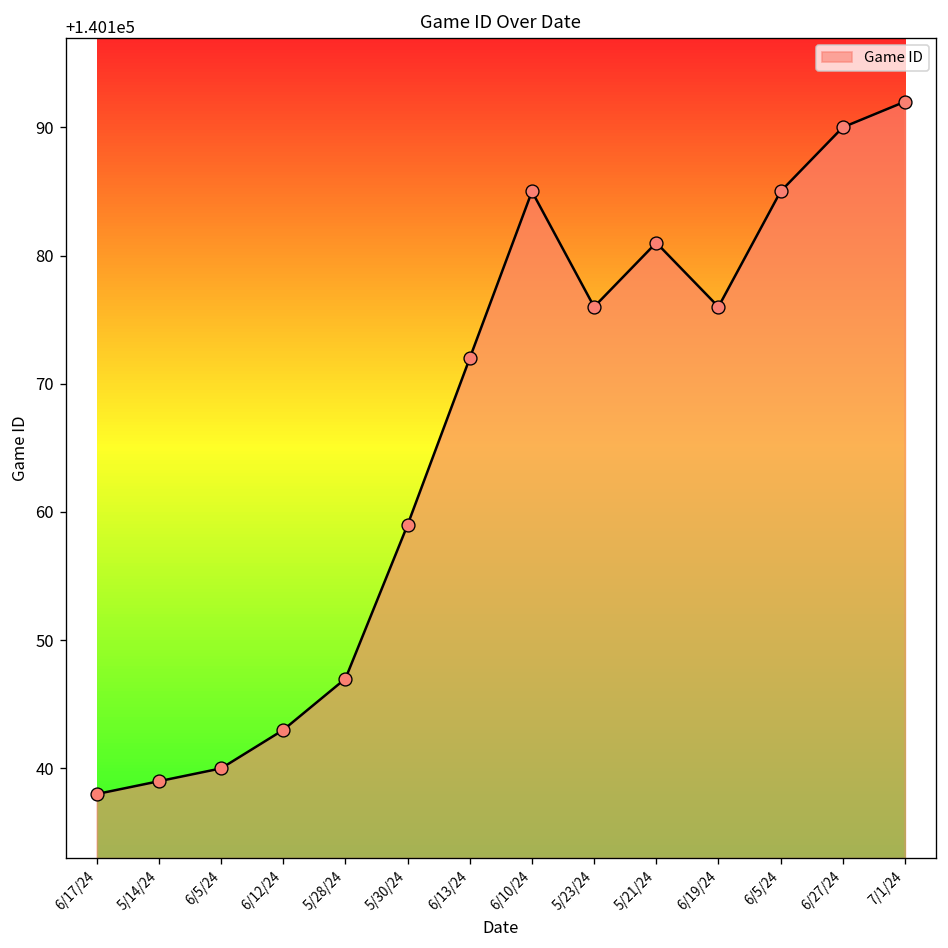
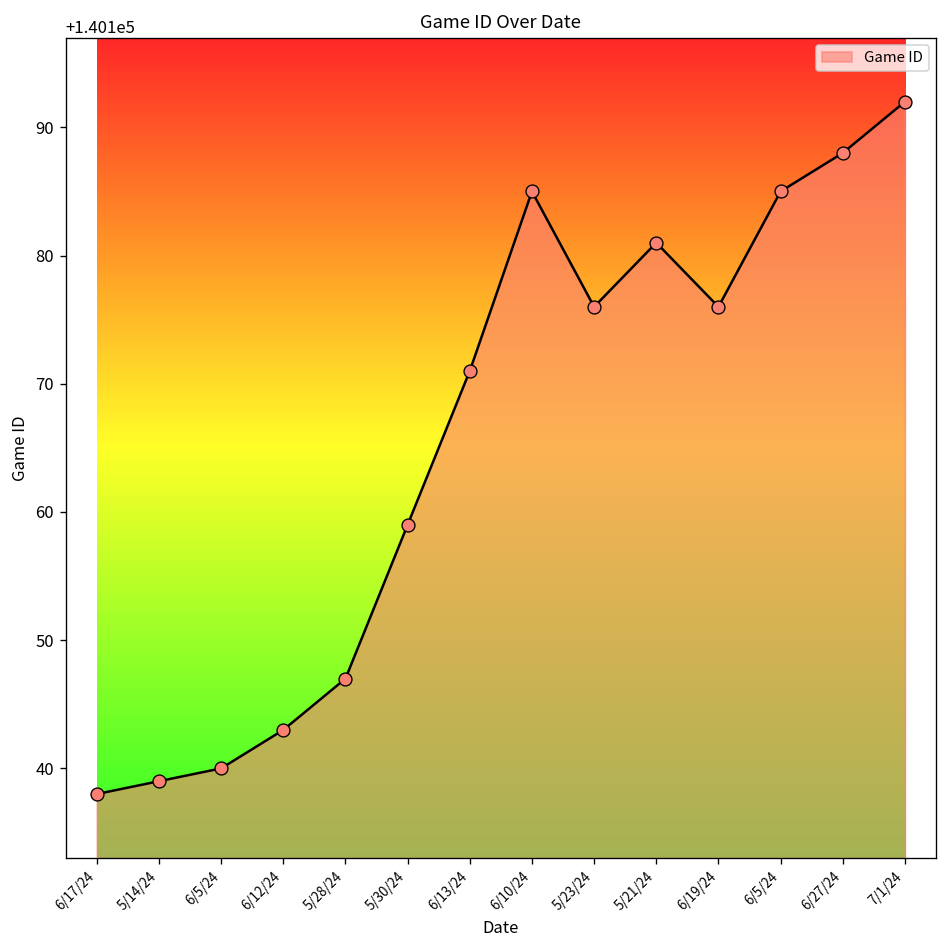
  {
    "6/17/24": 140138,
    "5/14/24": 140139,
    "6/12/24": 140143,
    "5/28/24": 140147,
    "5/30/24": 140159,
-   "6/13/24": 140172,
+   "6/13/24": 140171,
    "6/10/24": 140185,
    "5/23/24": 140176,
    "5/21/24": 140181,
    "6/19/24": 140176,
-   "6/27/24": 140190,
+   "6/27/24": 140188,
    "7/1/24": 140192
  }
